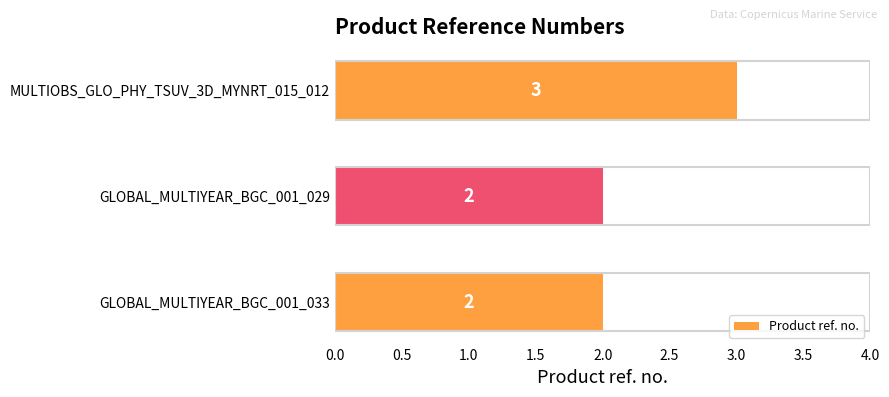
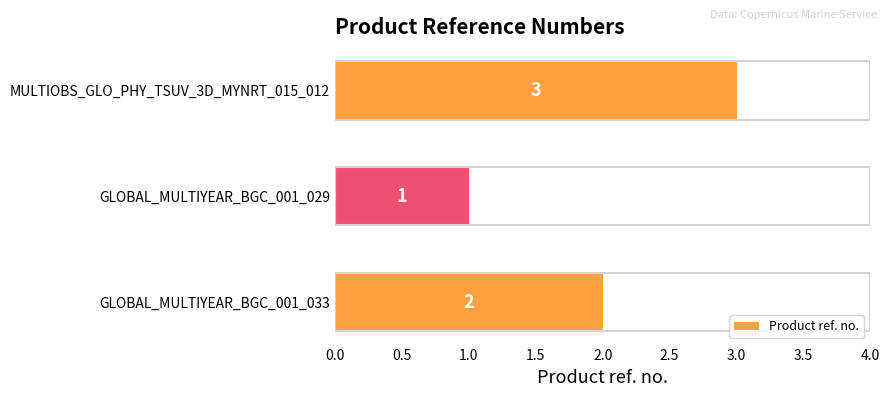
  {
    "MULTIOBS_GLO_PHY_TSUV_3D_MYNRT_015_012": 3,
-   "GLOBAL_MULTIYEAR_BGC_001_029": 2,
+   "GLOBAL_MULTIYEAR_BGC_001_029": 1,
    "GLOBAL_MULTIYEAR_BGC_001_033": 2
  }
